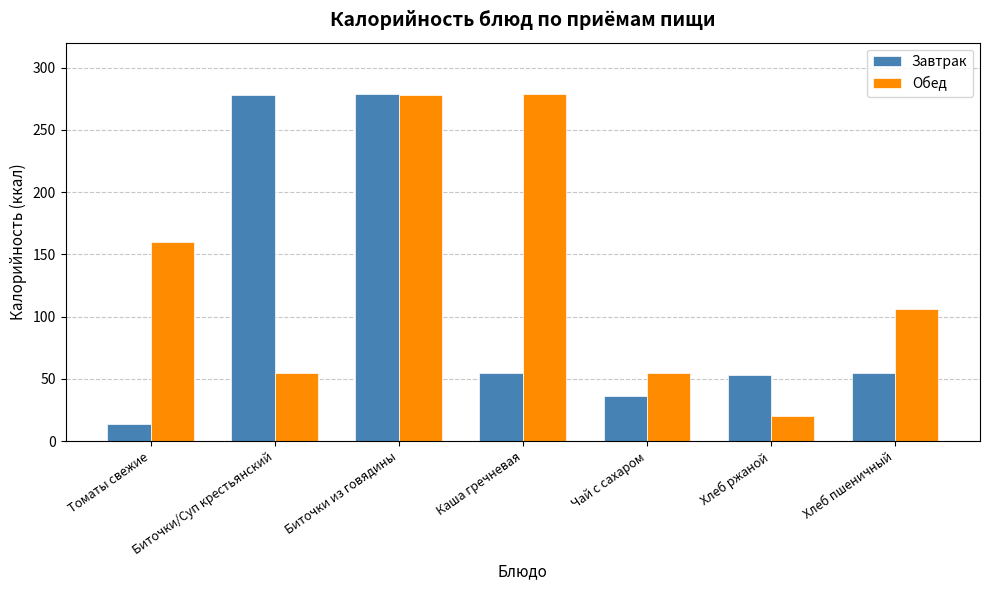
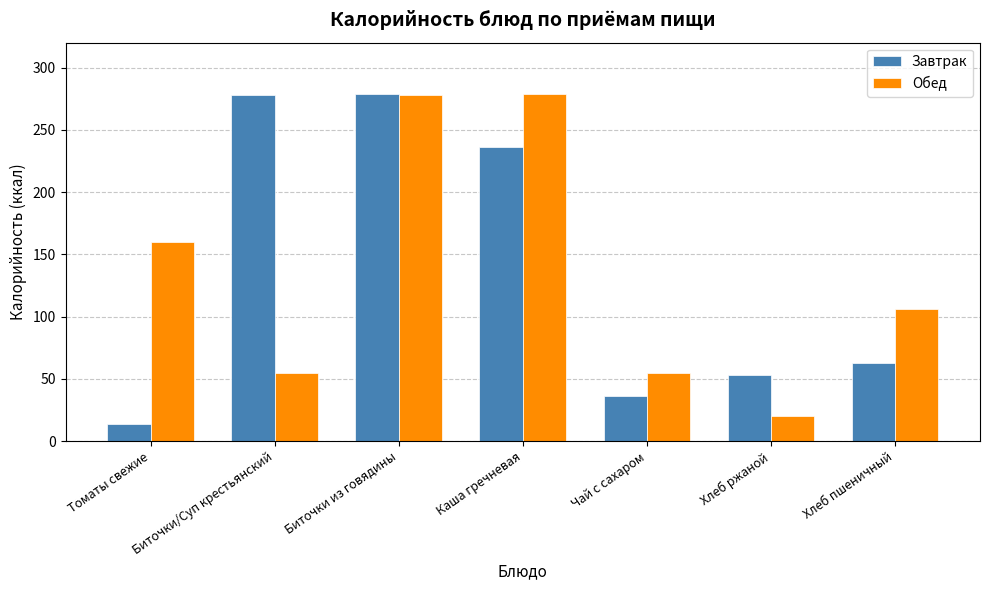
  {
    "Завтрак": {
      "Томаты свежие": 14,
      "Биточки/Суп крестьянский": 278,
      "Биточки из говядины": 279,
-     "Каша гречневая": 55,
+     "Каша гречневая": 236,
      "Чай с сахаром": 36,
      "Хлеб ржаной": 53,
-     "Хлеб пшеничный": 55
+     "Хлеб пшеничный": 63
    },
    "Обед": {
      "Томаты свежие": 160,
      "Биточки/Суп крестьянский": 55,
      "Биточки из говядины": 278,
      "Каша гречневая": 279,
      "Чай с сахаром": 55,
      "Хлеб ржаной": 20,
      "Хлеб пшеничный": 106
    }
  }
